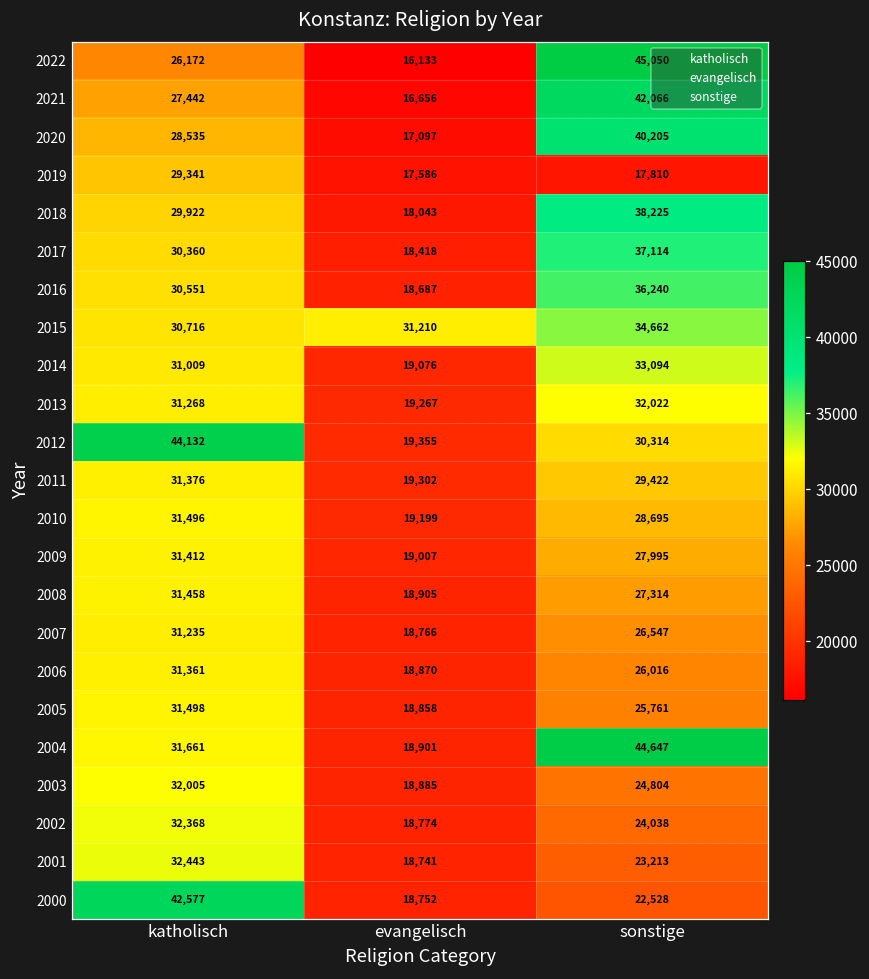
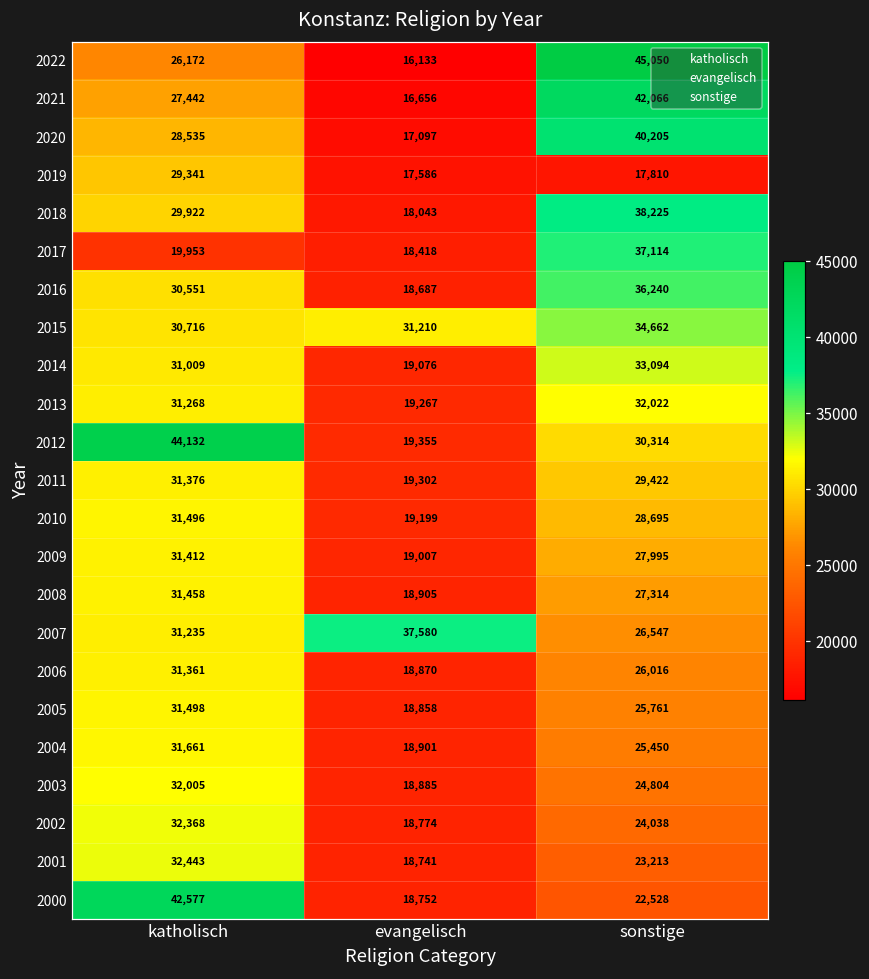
  {
    "2022": {
      "katholisch": "26,172",
      "evangelisch": "16,133"
    },
    "2021": {
      "katholisch": "27,442",
      "evangelisch": "16,656"
    },
    "2020": {
      "katholisch": "28,535",
      "evangelisch": "17,097",
      "sonstige": "40,205"
    },
    "2019": {
      "katholisch": "29,341",
      "evangelisch": "17,586",
      "sonstige": "17,810"
    },
    "2018": {
      "katholisch": "29,922",
      "evangelisch": "18,043",
      "sonstige": "38,225"
    },
    "2017": {
-     "katholisch": "30,360",
+     "katholisch": "19,953",
      "evangelisch": "18,418",
      "sonstige": "37,114"
    },
    "2016": {
      "katholisch": "30,551",
      "evangelisch": "18,687",
      "sonstige": "36,240"
    },
    "2015": {
      "katholisch": "30,716",
      "evangelisch": "31,210",
      "sonstige": "34,662"
    },
    "2014": {
      "katholisch": "31,009",
      "evangelisch": "19,076",
      "sonstige": "33,094"
    },
    "2013": {
      "katholisch": "31,268",
      "evangelisch": "19,267",
      "sonstige": "32,022"
    },
    "2012": {
      "katholisch": "44,132",
      "evangelisch": "19,355",
      "sonstige": "30,314"
    },
    "2011": {
      "katholisch": "31,376",
      "evangelisch": "19,302",
      "sonstige": "29,422"
    },
    "2010": {
      "katholisch": "31,496",
      "evangelisch": "19,199",
      "sonstige": "28,695"
    },
    "2009": {
      "katholisch": "31,412",
      "evangelisch": "19,007",
      "sonstige": "27,995"
    },
    "2008": {
      "katholisch": "31,458",
      "evangelisch": "18,905",
      "sonstige": "27,314"
    },
    "2007": {
      "katholisch": "31,235",
-     "evangelisch": "18,766",
+     "evangelisch": "37,580",
      "sonstige": "26,547"
    },
    "2006": {
      "katholisch": "31,361",
      "evangelisch": "18,870",
      "sonstige": "26,016"
    },
    "2005": {
      "katholisch": "31,498",
      "evangelisch": "18,858",
      "sonstige": "25,761"
    },
    "2004": {
      "katholisch": "31,661",
      "evangelisch": "18,901",
-     "sonstige": "44,647"
+     "sonstige": "25,450"
    },
    "2003": {
      "katholisch": "32,005",
      "evangelisch": "18,885",
      "sonstige": "24,804"
    },
    "2002": {
      "katholisch": "32,368",
      "evangelisch": "18,774",
      "sonstige": "24,038"
    },
    "2001": {
      "katholisch": "32,443",
      "evangelisch": "18,741",
      "sonstige": "23,213"
    },
    "2000": {
      "katholisch": "42,577",
      "evangelisch": "18,752",
      "sonstige": "22,528"
    }
  }
